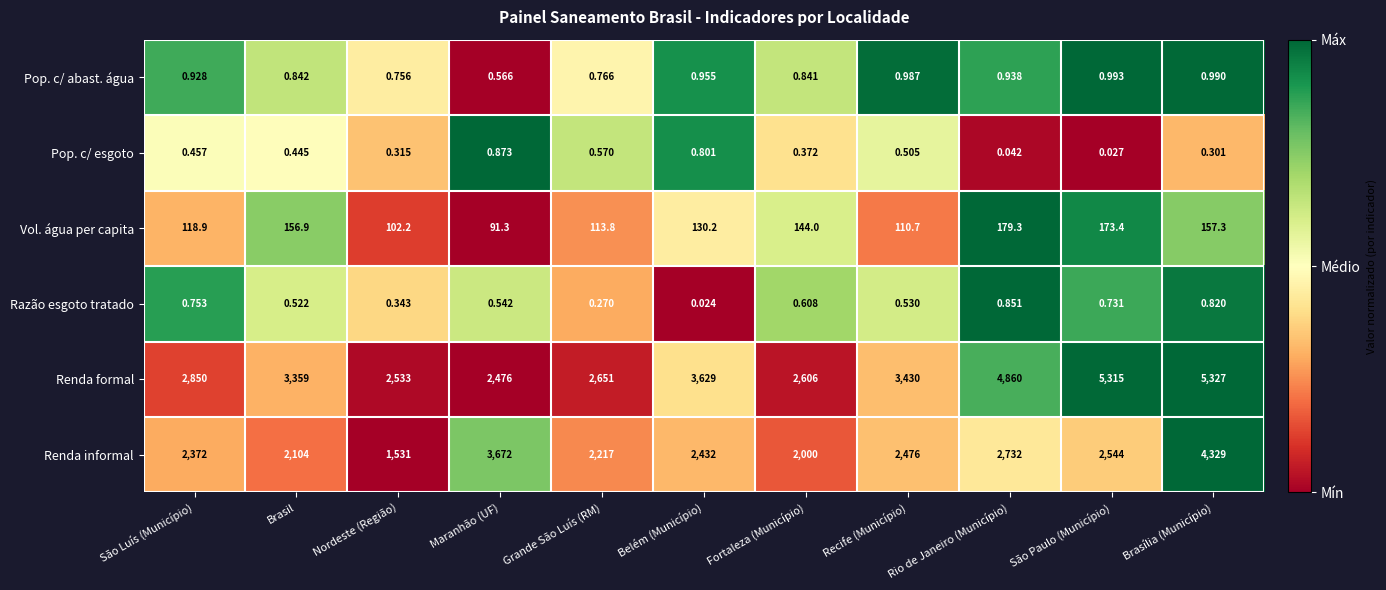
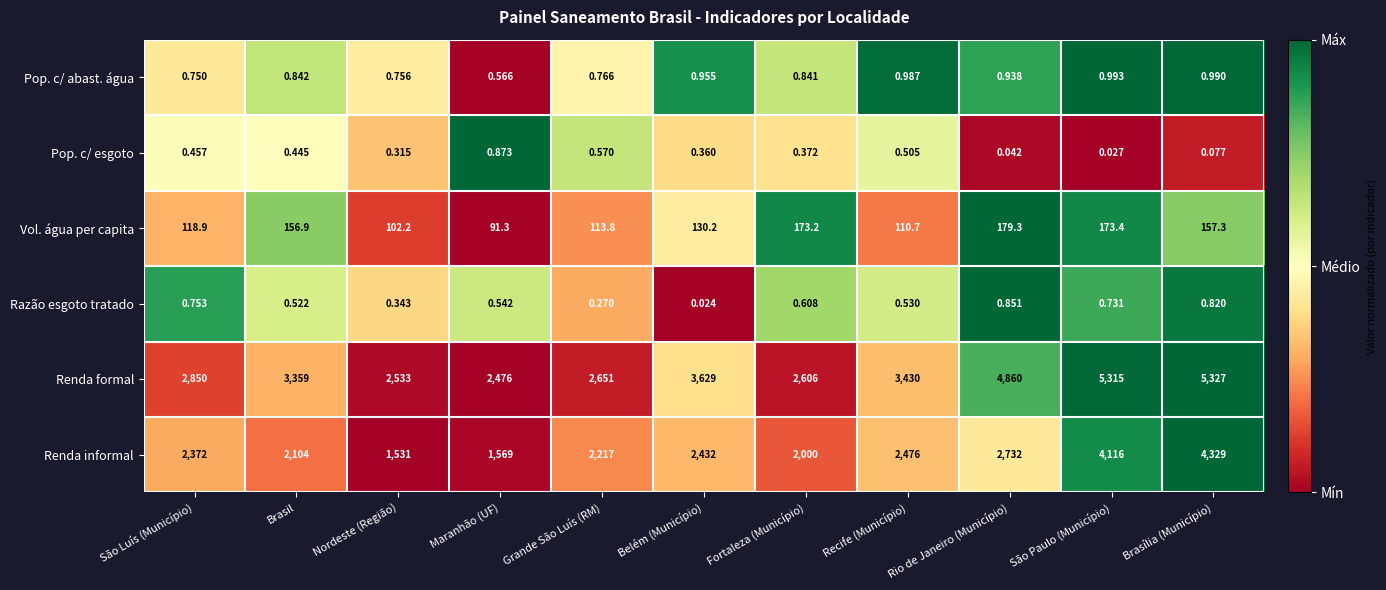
  {
    "Pop. c/ abast. água": {
-     "São Luís (Município)": "0.928",
+     "São Luís (Município)": "0.750",
      "Brasil": "0.842",
      "Nordeste (Região)": "0.756",
      "Maranhão (UF)": "0.566",
      "Grande São Luís (RM)": "0.766",
      "Belém (Município)": "0.955",
      "Fortaleza (Município)": "0.841",
      "Recife (Município)": "0.987",
      "Rio de Janeiro (Município)": "0.938",
      "São Paulo (Município)": "0.993",
      "Brasília (Município)": "0.990"
    },
    "Pop. c/ esgoto": {
      "São Luís (Município)": "0.457",
      "Brasil": "0.445",
      "Nordeste (Região)": "0.315",
      "Maranhão (UF)": "0.873",
      "Grande São Luís (RM)": "0.570",
-     "Belém (Município)": "0.801",
+     "Belém (Município)": "0.360",
      "Fortaleza (Município)": "0.372",
      "Recife (Município)": "0.505",
      "Rio de Janeiro (Município)": "0.042",
      "São Paulo (Município)": "0.027",
-     "Brasília (Município)": "0.301"
+     "Brasília (Município)": "0.077"
    },
    "Vol. água per capita": {
      "São Luís (Município)": "118.9",
      "Brasil": "156.9",
      "Nordeste (Região)": "102.2",
      "Maranhão (UF)": "91.3",
      "Grande São Luís (RM)": "113.8",
      "Belém (Município)": "130.2",
-     "Fortaleza (Município)": "144.0",
+     "Fortaleza (Município)": "173.2",
      "Recife (Município)": "110.7",
      "Rio de Janeiro (Município)": "179.3",
      "São Paulo (Município)": "173.4",
      "Brasília (Município)": "157.3"
    },
    "Razão esgoto tratado": {
      "São Luís (Município)": "0.753",
      "Brasil": "0.522",
      "Nordeste (Região)": "0.343",
      "Maranhão (UF)": "0.542",
      "Grande São Luís (RM)": "0.270",
      "Belém (Município)": "0.024",
      "Fortaleza (Município)": "0.608",
      "Recife (Município)": "0.530",
      "Rio de Janeiro (Município)": "0.851",
      "São Paulo (Município)": "0.731",
      "Brasília (Município)": "0.820"
    },
    "Renda formal": {
      "São Luís (Município)": "2,850",
      "Brasil": "3,359",
      "Nordeste (Região)": "2,533",
      "Maranhão (UF)": "2,476",
      "Grande São Luís (RM)": "2,651",
      "Belém (Município)": "3,629",
      "Fortaleza (Município)": "2,606",
      "Recife (Município)": "3,430",
      "Rio de Janeiro (Município)": "4,860",
      "São Paulo (Município)": "5,315",
      "Brasília (Município)": "5,327"
    },
    "Renda informal": {
      "São Luís (Município)": "2,372",
      "Brasil": "2,104",
      "Nordeste (Região)": "1,531",
-     "Maranhão (UF)": "3,672",
+     "Maranhão (UF)": "1,569",
      "Grande São Luís (RM)": "2,217",
      "Belém (Município)": "2,432",
      "Fortaleza (Município)": "2,000",
      "Recife (Município)": "2,476",
      "Rio de Janeiro (Município)": "2,732",
-     "São Paulo (Município)": "2,544",
+     "São Paulo (Município)": "4,116",
      "Brasília (Município)": "4,329"
    }
  }
